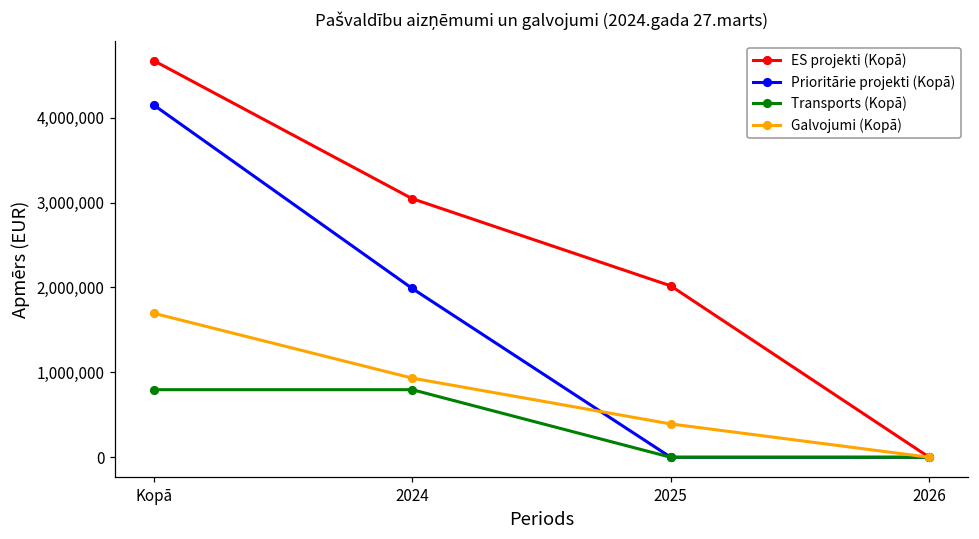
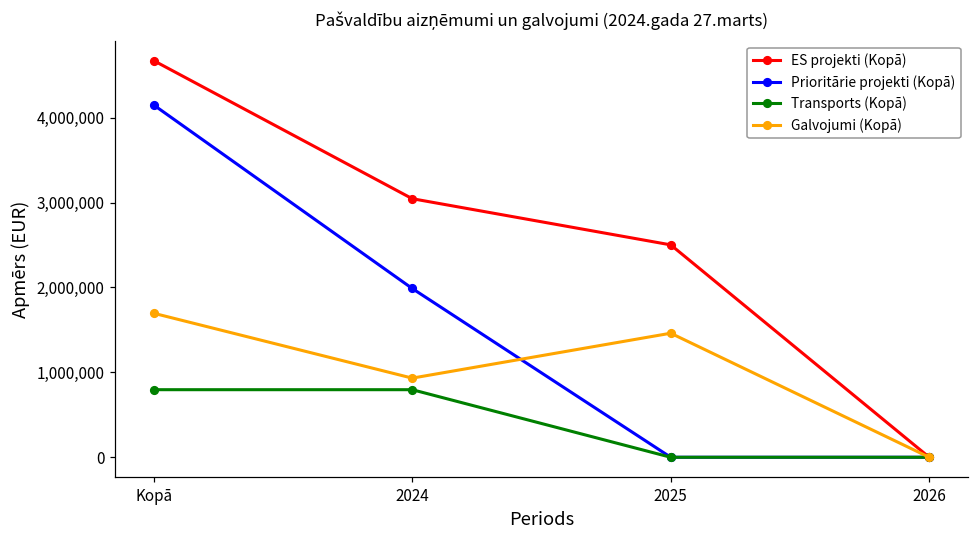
  {
    "ES projekti (Kopā)": {
      "Kopā": "4,700,000",
      "2024": "3,000,000",
-     "2025": "2,000,000"
+     "2025": "2,500,000"
    },
    "Prioritārie projekti (Kopā)": {
      "Kopā": "4,100,000",
      "2024": "2,000,000"
    },
    "Transports (Kopā)": {
      "Kopā": "800,000",
      "2024": "800,000"
    },
    "Galvojumi (Kopā)": {
      "Kopā": "1,700,000",
      "2024": "900,000",
-     "2025": "400,000"
+     "2025": "1,500,000"
    }
  }
